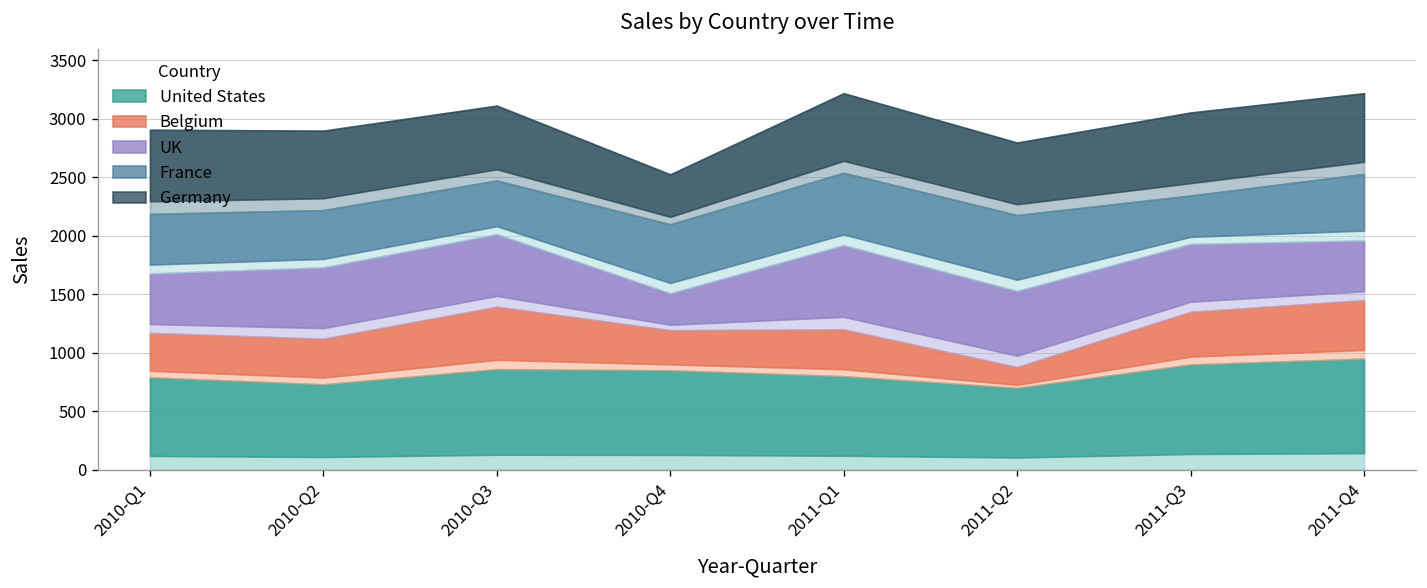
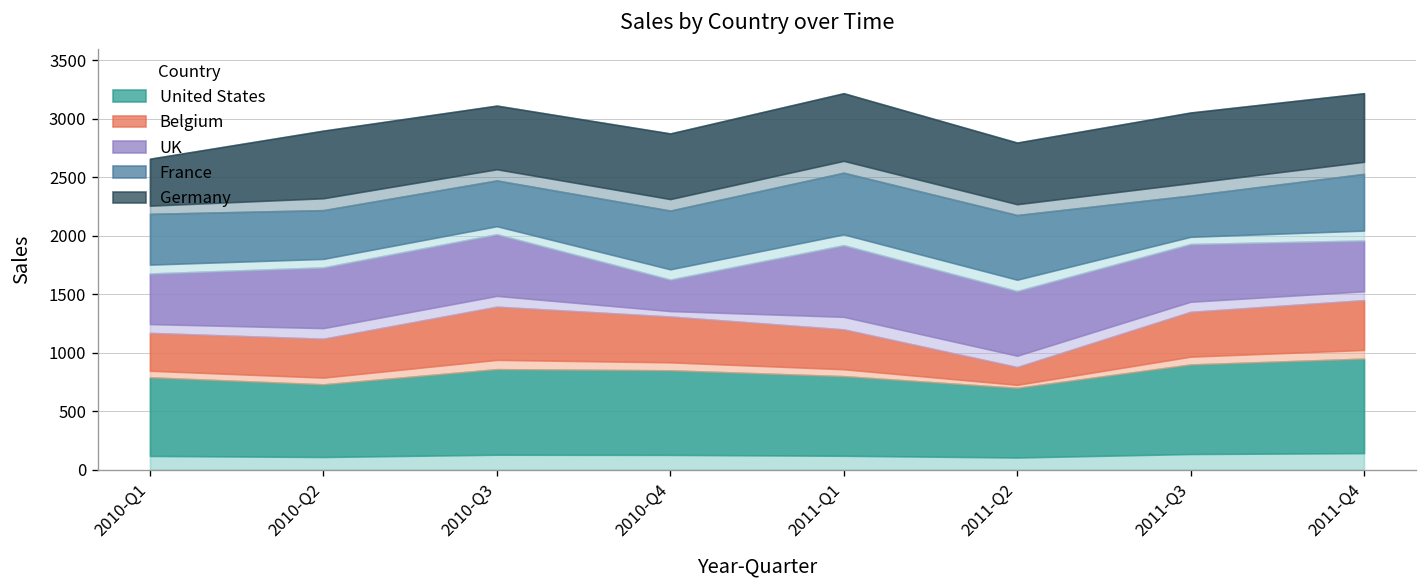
  {
    "Belgium": {
      "2010-Q1": 400,
      "2010-Q2": 400,
      "2010-Q3": 500,
-     "2010-Q4": 300,
+     "2010-Q4": 500,
      "2011-Q1": 400,
      "2011-Q2": 200,
      "2011-Q3": 500,
      "2011-Q4": 500
    },
    "UK": {
      "2010-Q1": 500,
      "2010-Q2": 600,
      "2010-Q3": 600,
      "2010-Q4": 300,
      "2011-Q1": 700,
      "2011-Q2": 700,
      "2011-Q3": 600,
      "2011-Q4": 500
    },
    "Germany": {
-     "2010-Q1": 700,
+     "2010-Q1": 500,
      "2010-Q2": 700,
      "2010-Q3": 600,
-     "2010-Q4": 400,
+     "2010-Q4": 700,
      "2011-Q1": 700,
      "2011-Q2": 600,
      "2011-Q3": 700,
      "2011-Q4": 700
    }
  }
